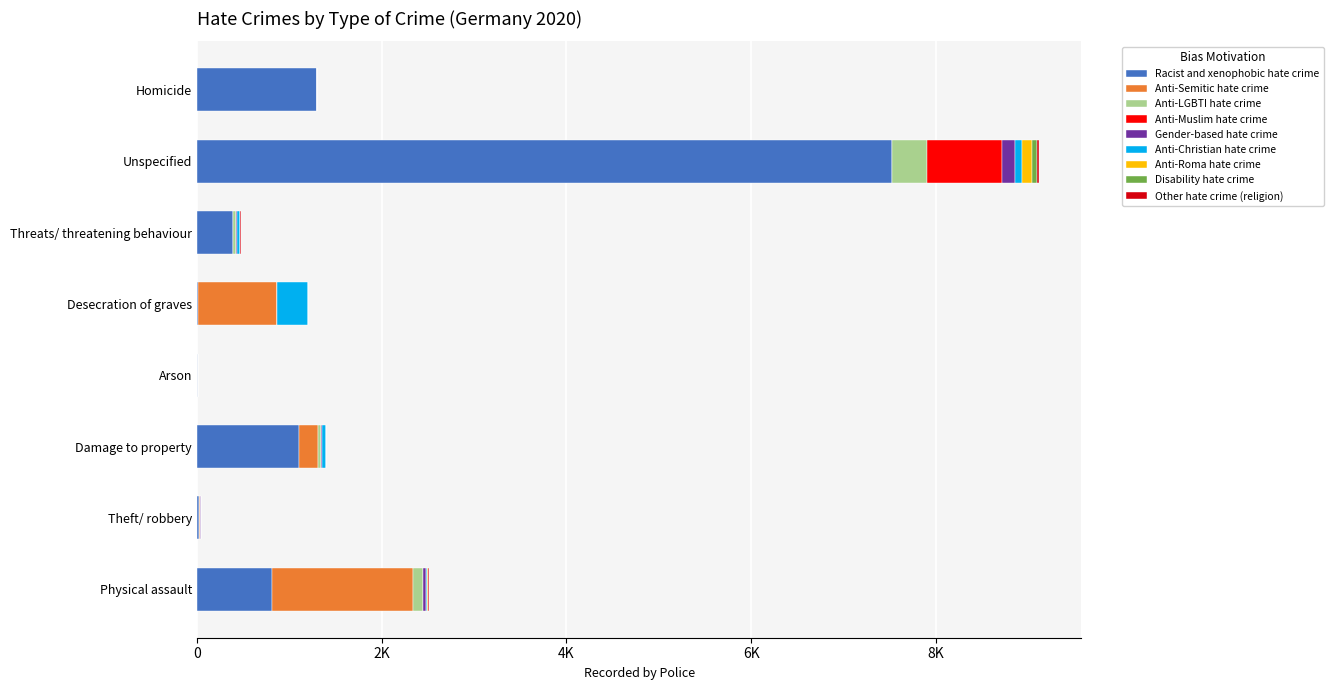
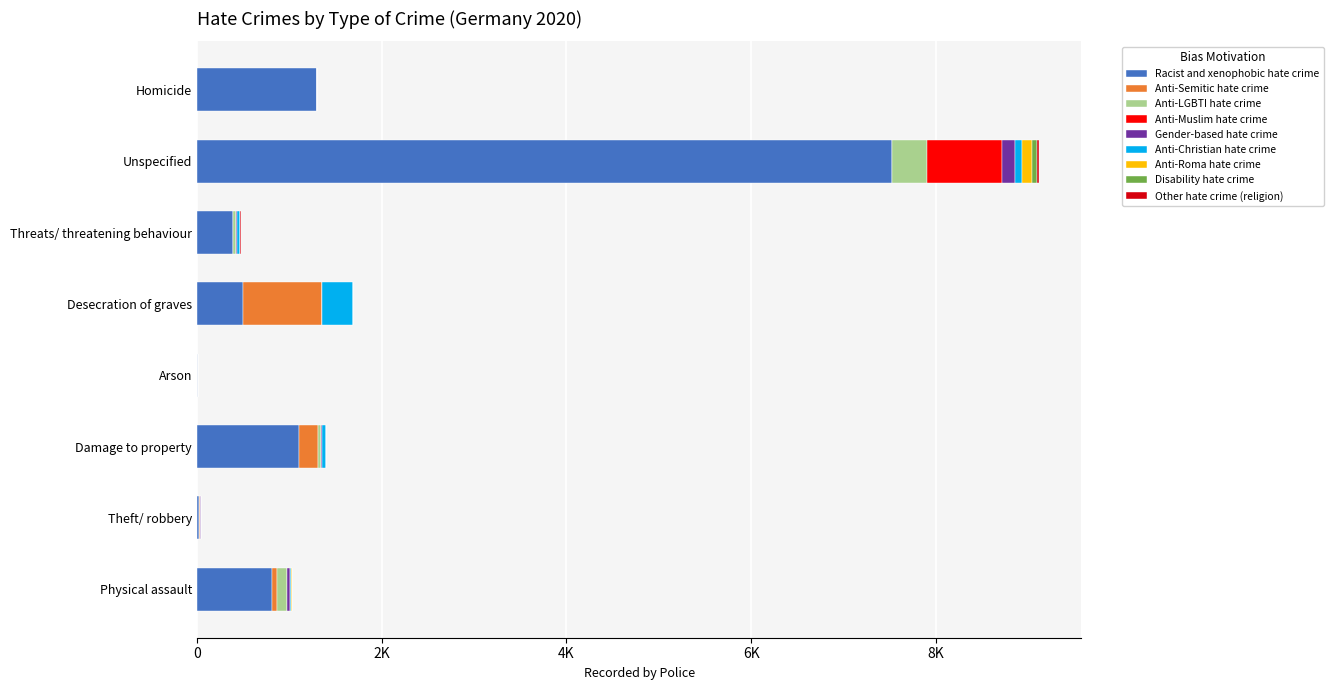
  {
    "Racist and xenophobic hate crime": {
      "Homicide": 1300,
      "Unspecified": 7500,
      "Threats/ threatening behaviour": 400,
-     "Desecration of graves": 0,
+     "Desecration of graves": 500,
      "Damage to property": 1100,
      "Physical assault": 800
    },
    "Anti-Semitic hate crime": {
      "Homicide": 0,
      "Unspecified": 0,
      "Threats/ threatening behaviour": 0,
      "Desecration of graves": 900,
      "Arson": 0,
      "Damage to property": 200,
-     "Physical assault": 1500
+     "Physical assault": 100
    },
    "Anti-LGBTI hate crime": {
      "Homicide": 0,
      "Unspecified": 400,
      "Threats/ threatening behaviour": 0,
      "Desecration of graves": 0,
      "Arson": 0,
      "Damage to property": 0,
      "Physical assault": 100
    },
    "Gender-based hate crime": {
      "Homicide": 0,
      "Unspecified": 100,
      "Desecration of graves": 0,
      "Arson": 0,
      "Physical assault": 0
    },
    "Anti-Christian hate crime": {
      "Homicide": 0,
      "Unspecified": 100,
      "Desecration of graves": 300,
      "Arson": 0,
      "Damage to property": 0
    },
    "Anti-Roma hate crime": {
      "Homicide": 0,
      "Unspecified": 100,
      "Desecration of graves": 0,
      "Arson": 0,
      "Theft/ robbery": 0
    },
    "Disability hate crime": {
      "Homicide": 0,
      "Unspecified": 100,
      "Threats/ threatening behaviour": 0,
      "Desecration of graves": 0,
      "Arson": 0,
      "Damage to property": 0,
      "Theft/ robbery": 0
    }
  }
